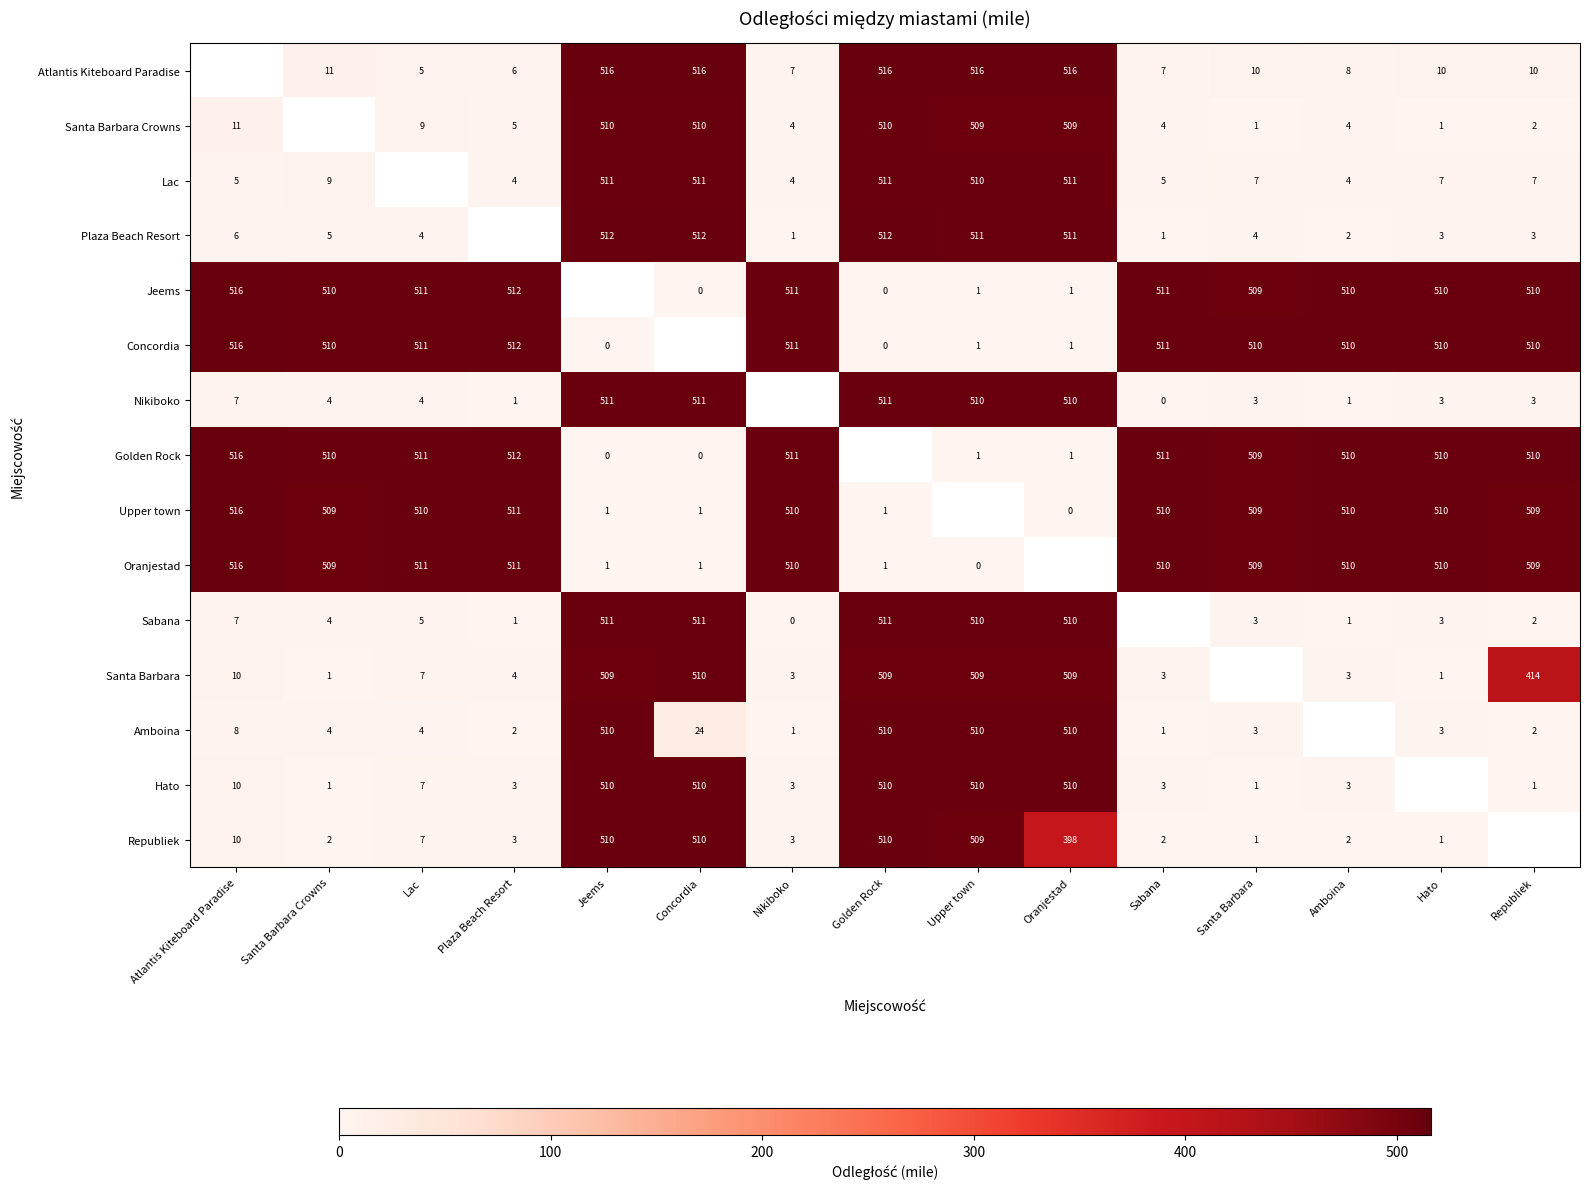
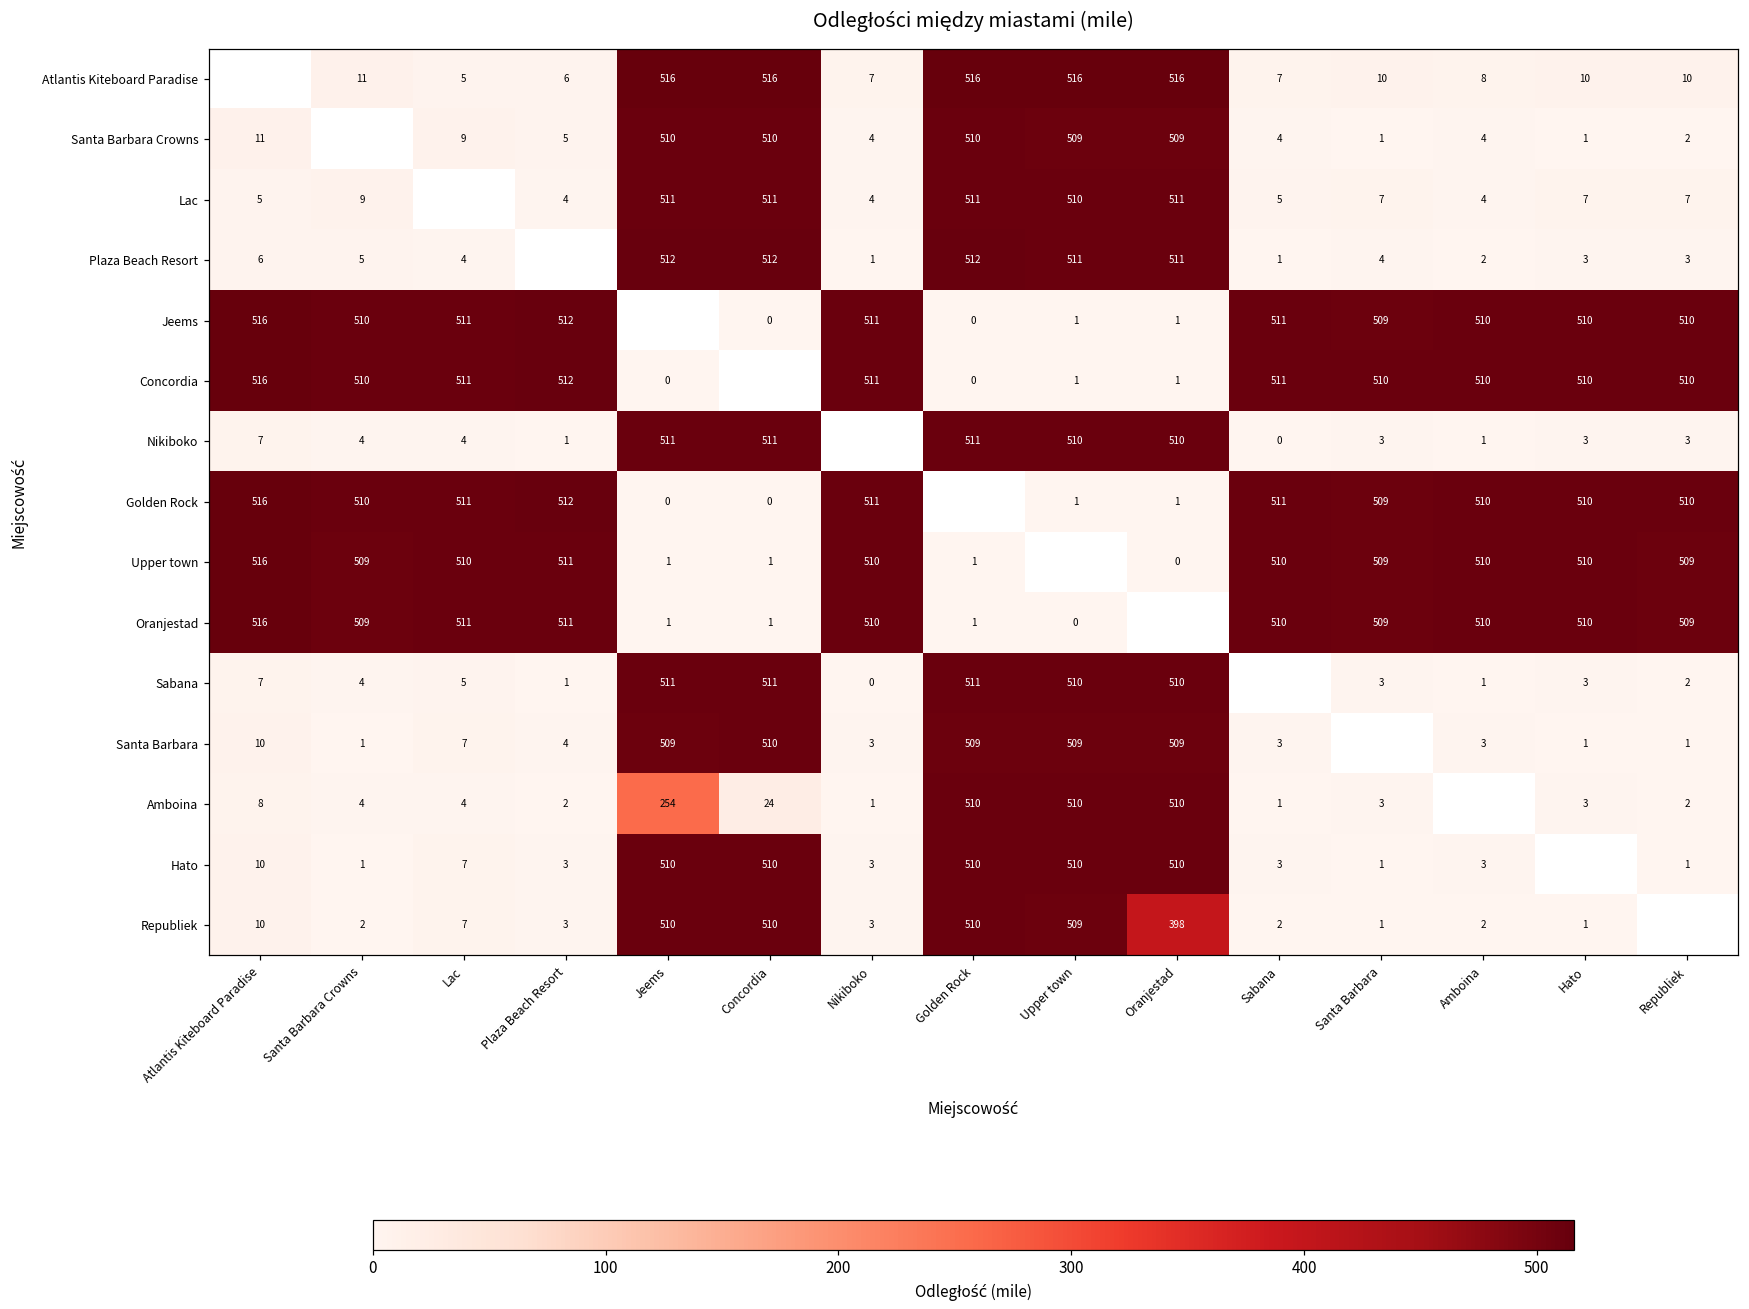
  {
    "Santa Barbara": {
      "Atlantis Kiteboard Paradise": 10,
      "Santa Barbara Crowns": 1,
      "Lac": 7,
      "Plaza Beach Resort": 4,
      "Jeems": 509,
      "Concordia": 510,
      "Nikiboko": 3,
      "Golden Rock": 509,
      "Upper town": 509,
      "Oranjestad": 509,
      "Sabana": 3,
      "Amboina": 3,
      "Hato": 1,
-     "Republiek": 414
+     "Republiek": 1
    },
    "Amboina": {
      "Atlantis Kiteboard Paradise": 8,
      "Santa Barbara Crowns": 4,
      "Lac": 4,
      "Plaza Beach Resort": 2,
-     "Jeems": 510,
+     "Jeems": 254,
      "Concordia": 24,
      "Nikiboko": 1,
      "Golden Rock": 510,
      "Upper town": 510,
      "Oranjestad": 510,
      "Sabana": 1,
      "Santa Barbara": 3,
      "Hato": 3,
      "Republiek": 2
    }
  }
